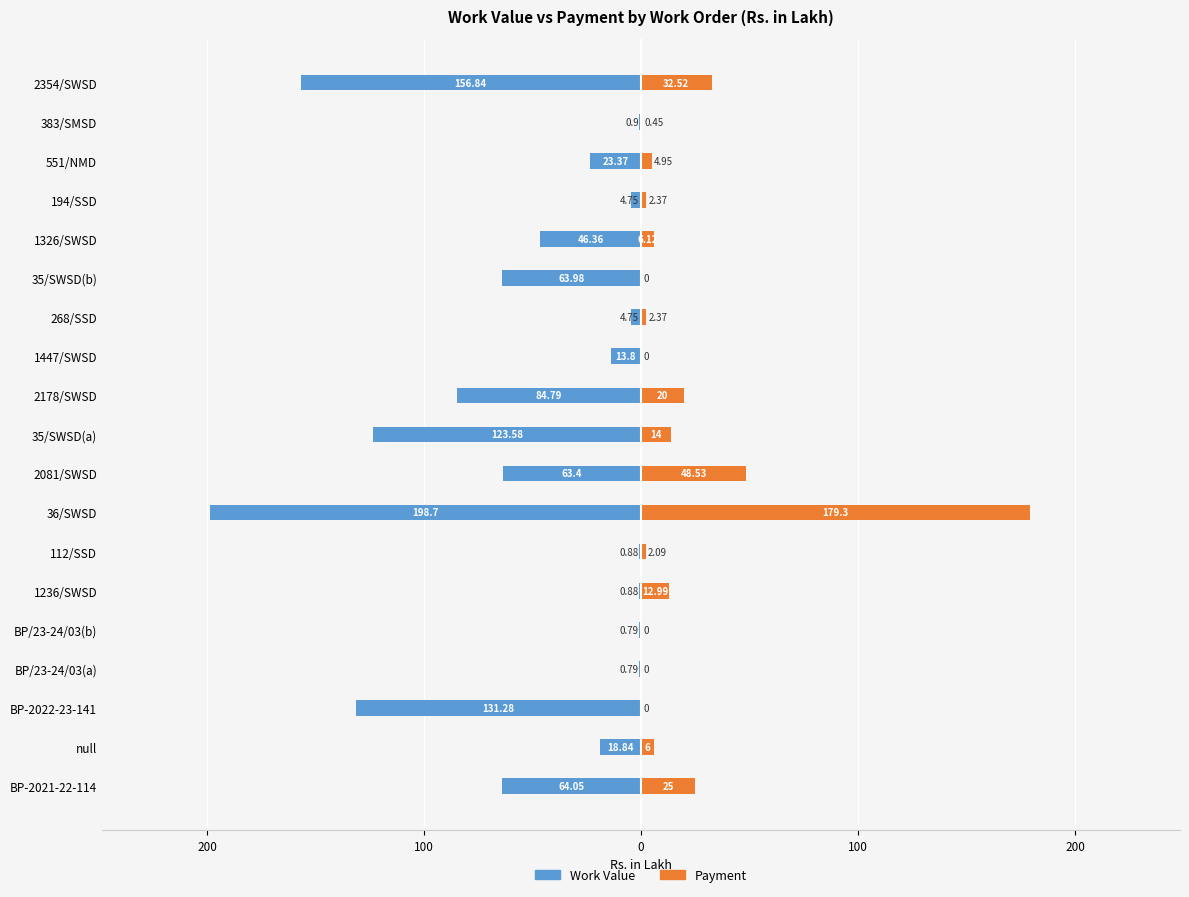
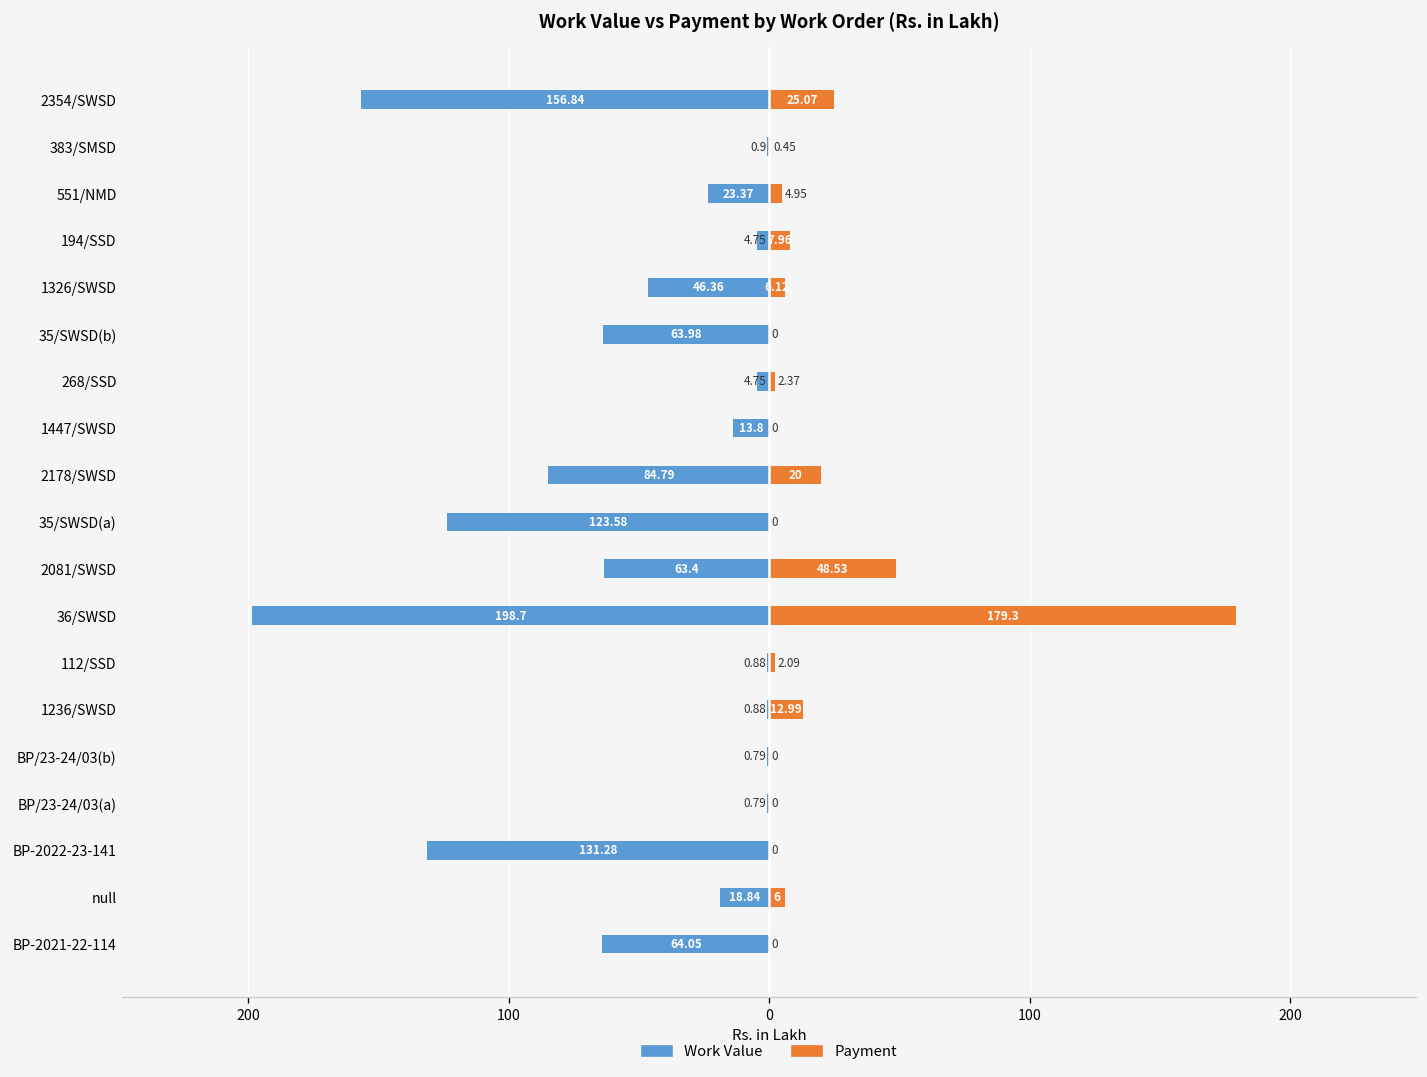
  {
    "Payment": {
-     "2354/SWSD": 32.52,
+     "2354/SWSD": 25.07,
      "383/SMSD": 0.45,
      "551/NMD": 4.95,
-     "194/SSD": 2.37,
+     "194/SSD": 7.96,
      "1326/SWSD": 6.12,
      "35/SWSD(b)": 0,
      "268/SSD": 2.37,
      "1447/SWSD": 0,
      "2178/SWSD": 20,
-     "35/SWSD(a)": 14,
+     "35/SWSD(a)": 0,
      "2081/SWSD": 48.53,
      "36/SWSD": 179.3,
      "112/SSD": 2.09,
      "1236/SWSD": 12.99,
      "BP/23-24/03(b)": 0,
      "BP/23-24/03(a)": 0,
      "BP-2022-23-141": 0,
      "null": 6,
-     "BP-2021-22-114": 25
+     "BP-2021-22-114": 0
    }
  }
